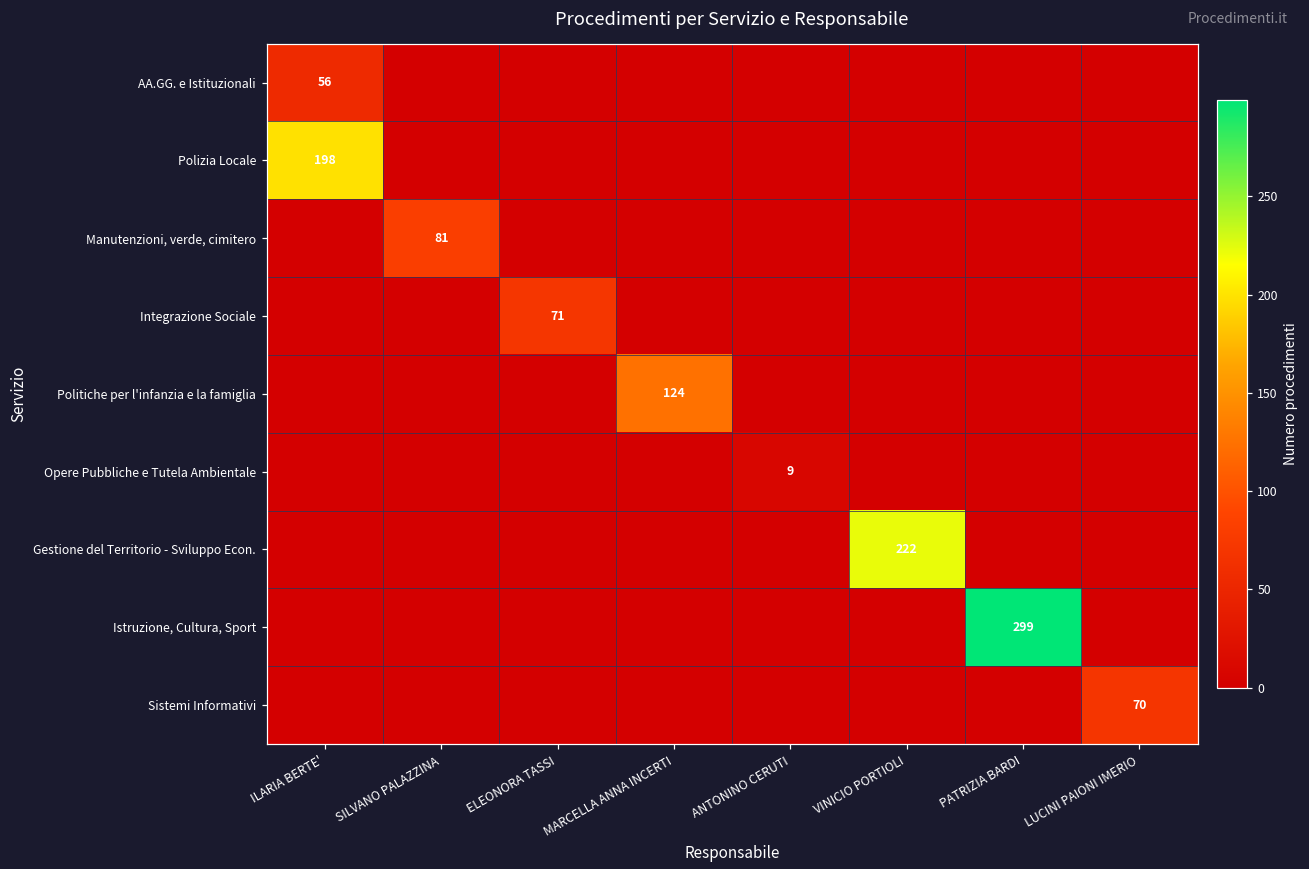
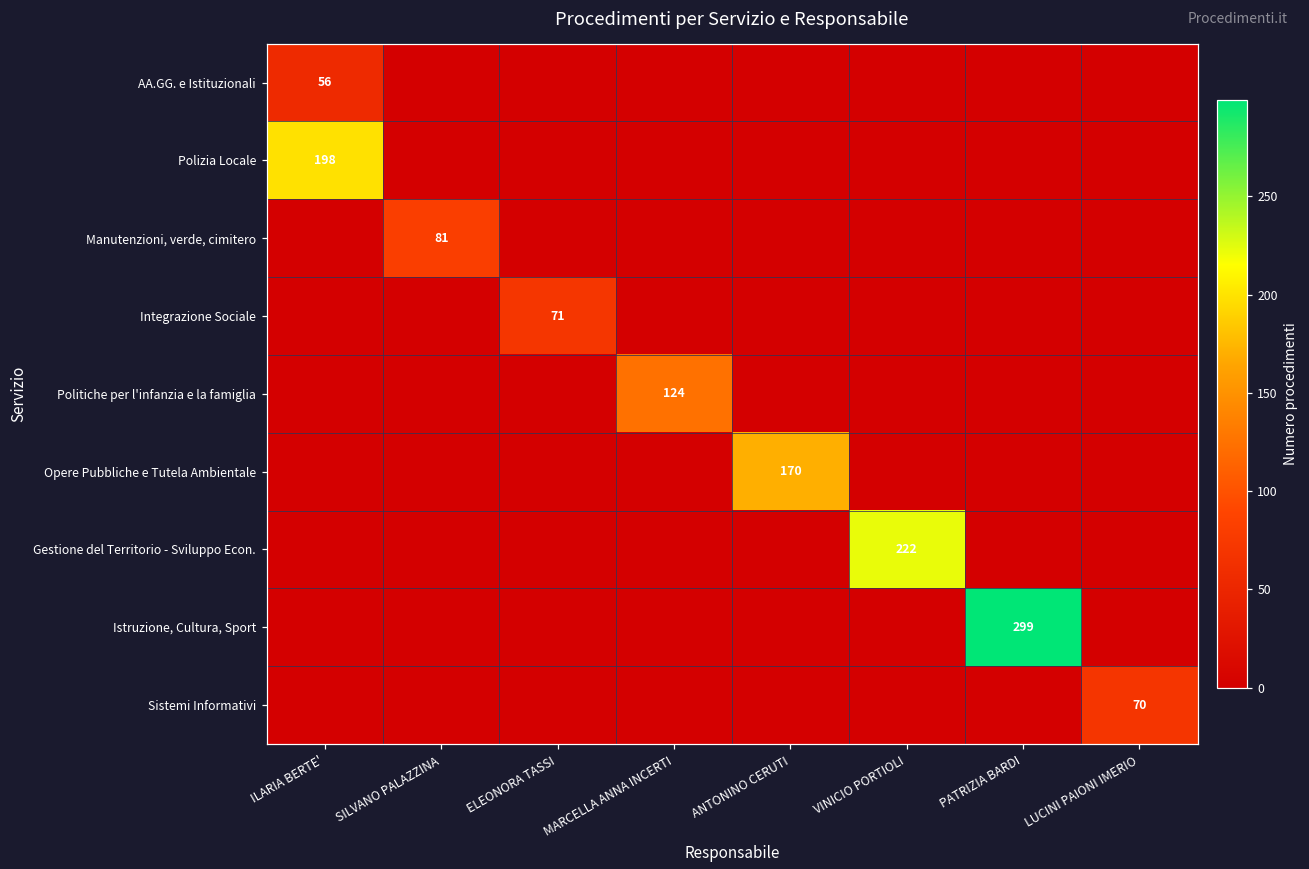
  {
    "AA.GG. e Istituzionali": {
      "ILARIA BERTE'": 56
    },
    "Polizia Locale": {
      "ILARIA BERTE'": 198
    },
    "Manutenzioni, verde, cimitero": {
      "SILVANO PALAZZINA": 81
    },
    "Integrazione Sociale": {
      "ELEONORA TASSI": 71
    },
    "Politiche per l'infanzia e la famiglia": {
      "MARCELLA ANNA INCERTI": 124
    },
    "Opere Pubbliche e Tutela Ambientale": {
-     "ANTONINO CERUTI": 9
+     "ANTONINO CERUTI": 170
    },
    "Gestione del Territorio - Sviluppo Econ.": {
      "VINICIO PORTIOLI": 222
    },
    "Istruzione, Cultura, Sport": {
      "PATRIZIA BARDI": 299
    },
    "Sistemi Informativi": {
      "LUCINI PAIONI IMERIO": 70
    }
  }
